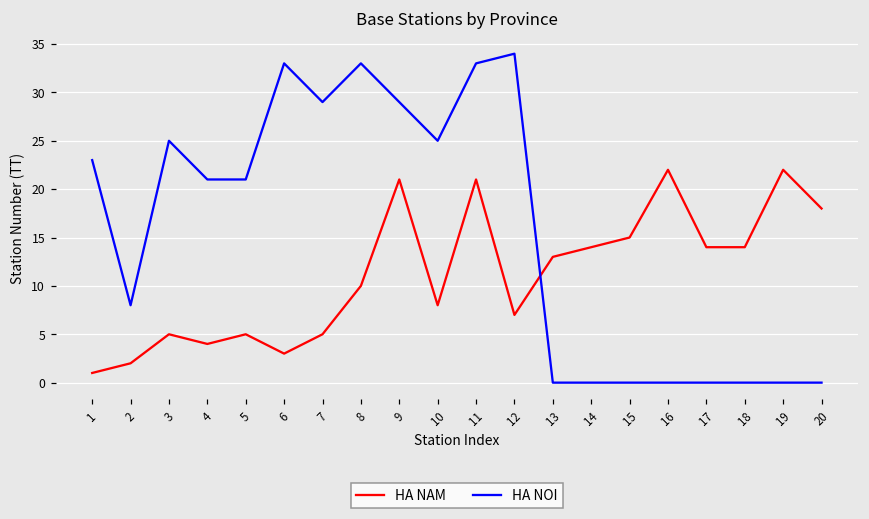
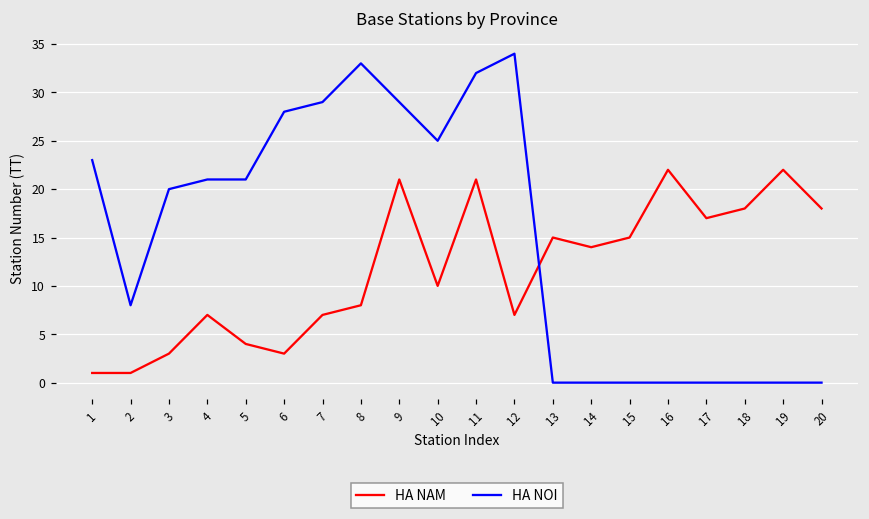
  {
    "HA NAM": {
      "1": 1,
-     "2": 2,
-     "3": 5,
-     "4": 4,
-     "5": 5,
+     "2": 1,
+     "3": 3,
+     "4": 7,
+     "5": 4,
      "6": 3,
-     "7": 5,
-     "8": 10,
+     "7": 7,
+     "8": 8,
      "9": 21,
-     "10": 8,
+     "10": 10,
      "11": 21,
      "12": 7,
-     "13": 13,
+     "13": 15,
      "14": 14,
      "15": 15,
      "16": 22,
-     "17": 14,
-     "18": 14,
+     "17": 17,
+     "18": 18,
      "19": 22,
      "20": 18
    },
    "HA NOI": {
      "1": 23,
      "2": 8,
-     "3": 25,
+     "3": 20,
      "4": 21,
      "5": 21,
-     "6": 33,
+     "6": 28,
      "7": 29,
      "8": 33,
      "9": 29,
      "10": 25,
-     "11": 33,
+     "11": 32,
      "12": 34,
      "13": 0,
      "14": 0,
      "15": 0,
      "16": 0,
      "17": 0,
      "18": 0,
      "19": 0,
      "20": 0
    }
  }
